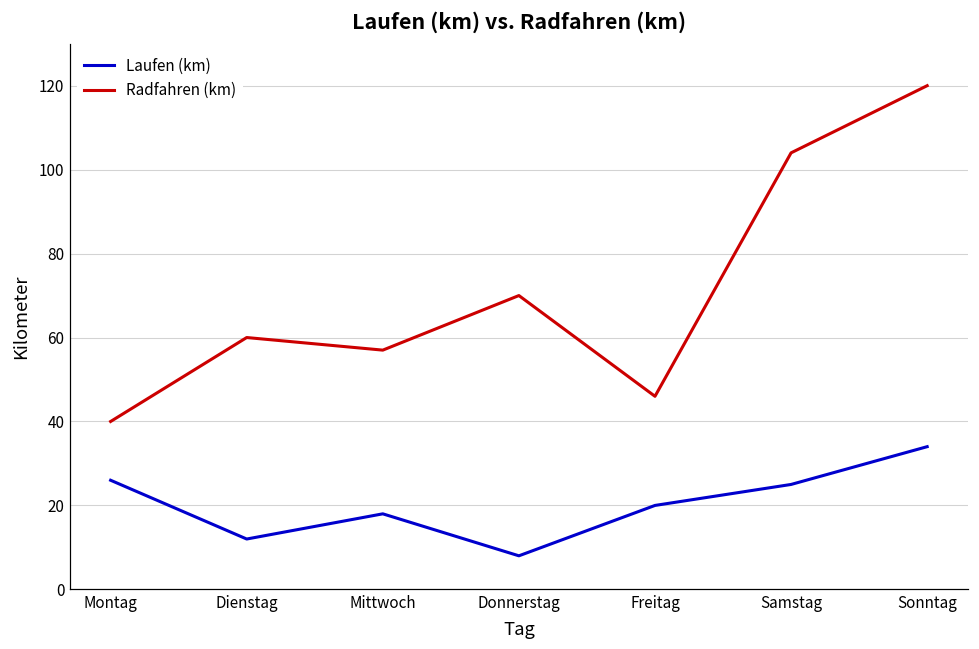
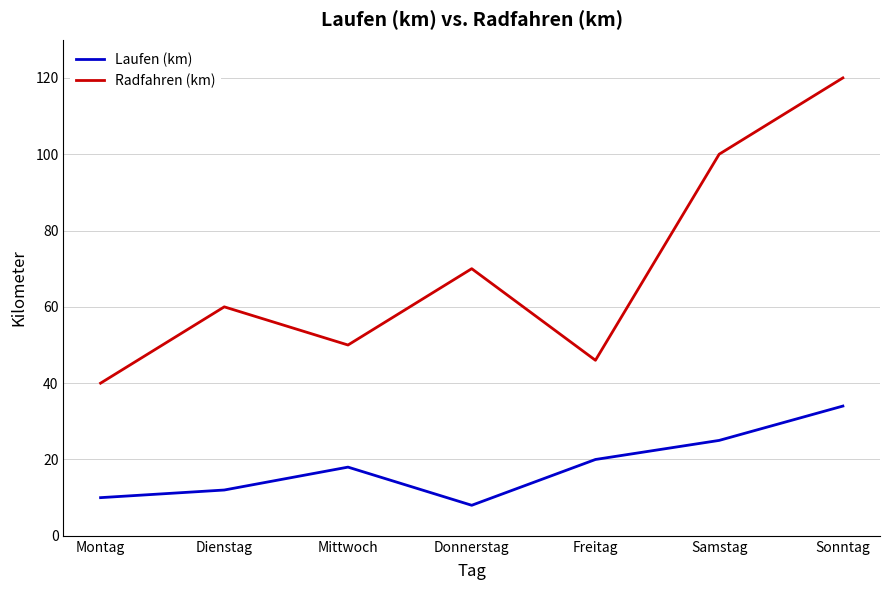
  {
    "Laufen (km)": {
-     "Montag": 26,
+     "Montag": 10,
      "Dienstag": 12,
      "Mittwoch": 18,
      "Donnerstag": 8,
      "Freitag": 20,
      "Samstag": 25,
      "Sonntag": 34
    },
    "Radfahren (km)": {
      "Montag": 40,
      "Dienstag": 60,
-     "Mittwoch": 57,
+     "Mittwoch": 50,
      "Donnerstag": 70,
      "Freitag": 46,
-     "Samstag": 104,
+     "Samstag": 100,
      "Sonntag": 120
    }
  }
